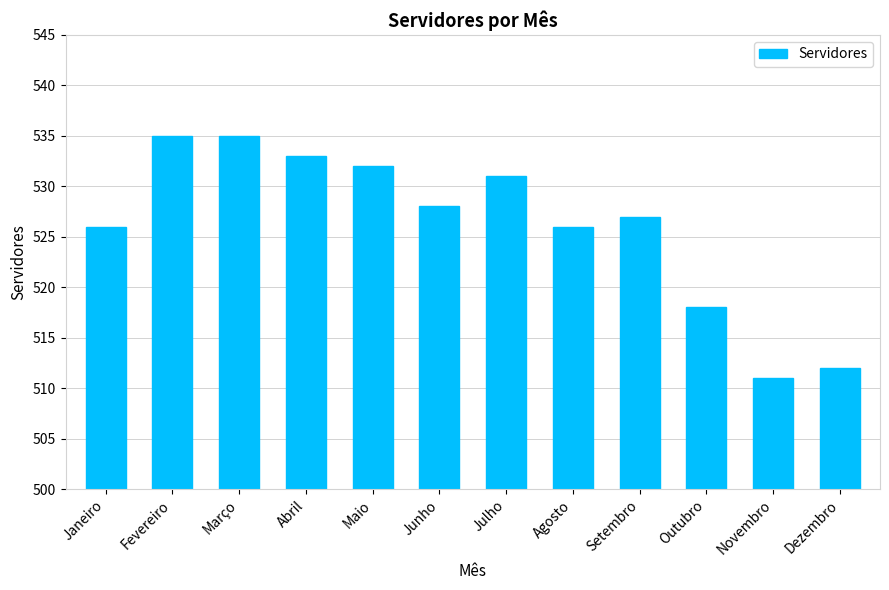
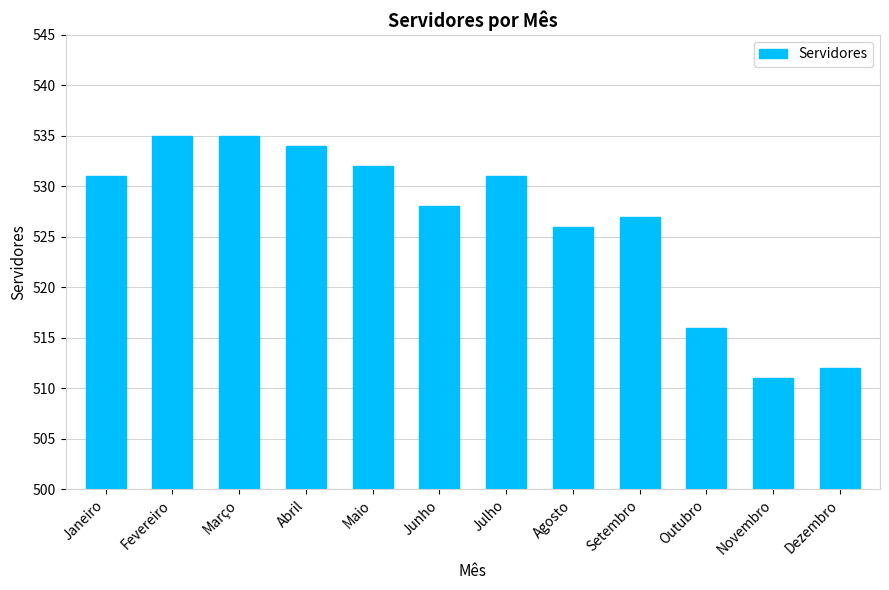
  {
-   "Janeiro": 526,
+   "Janeiro": 531,
    "Fevereiro": 535,
    "Março": 535,
-   "Abril": 533,
+   "Abril": 534,
    "Maio": 532,
    "Junho": 528,
    "Julho": 531,
    "Agosto": 526,
    "Setembro": 527,
-   "Outubro": 518,
+   "Outubro": 516,
    "Novembro": 511,
    "Dezembro": 512
  }
